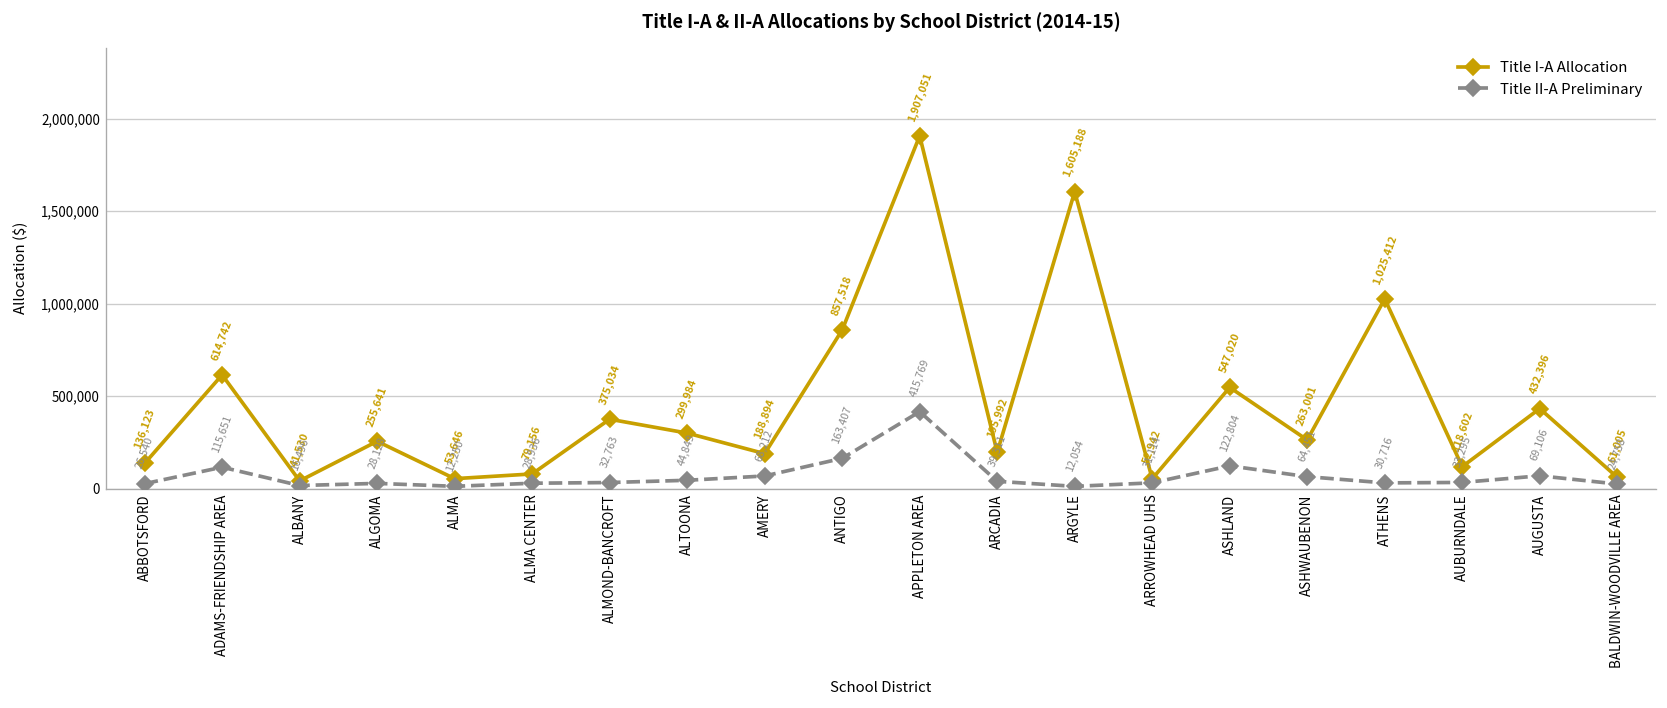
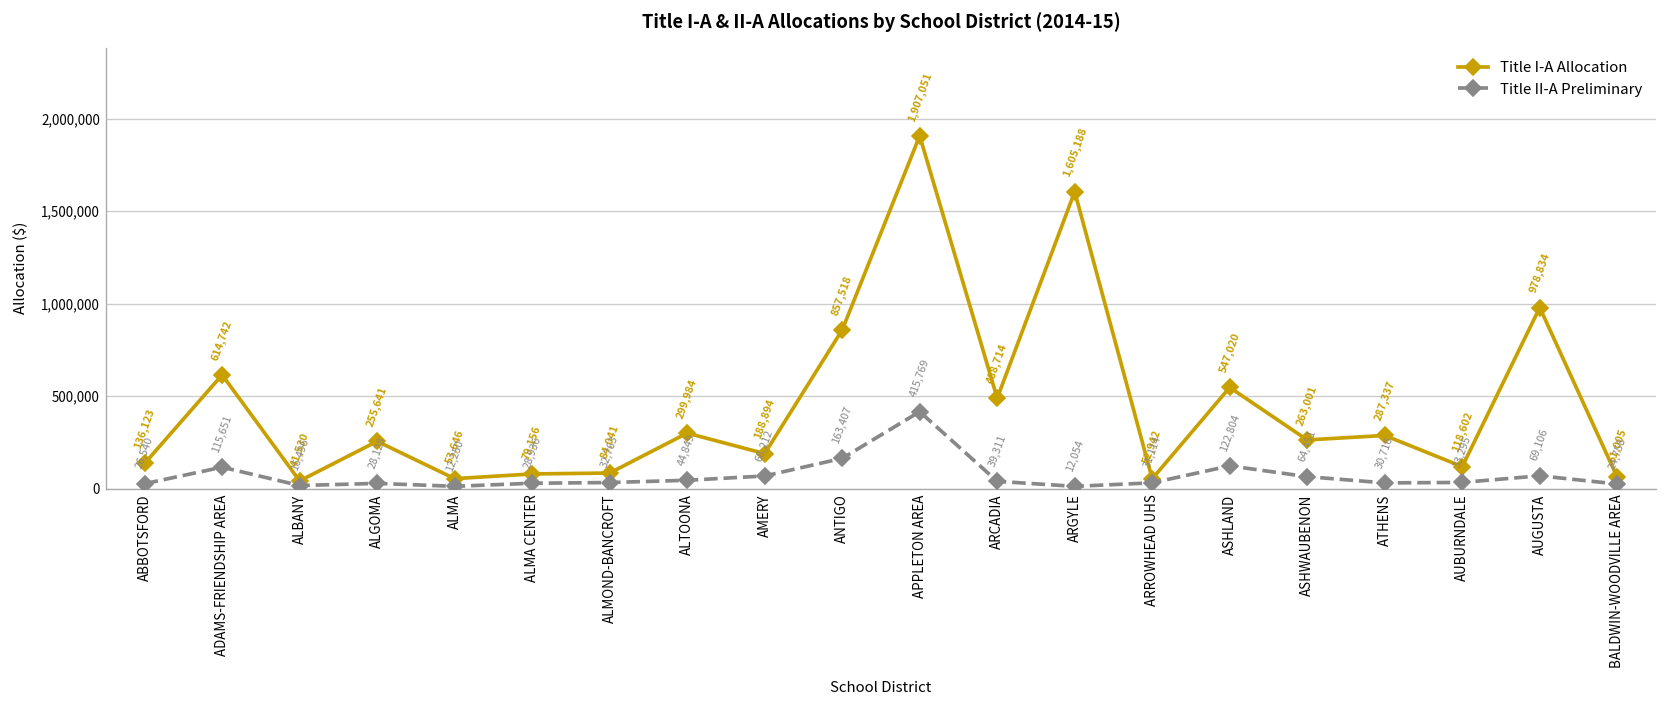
  {
    "Title I-A Allocation": {
      "ADAMS-FRIENDSHIP AREA": "614,742",
      "ALGOMA": "255,641",
-     "ALMOND-BANCROFT": "375,034",
+     "ALMOND-BANCROFT": "84,041",
      "ALTOONA": "299,984",
      "ANTIGO": "857,518",
      "APPLETON AREA": "1,907,051",
-     "ARCADIA": "195,992",
+     "ARCADIA": "488,714",
      "ARGYLE": "1,605,188",
      "ASHLAND": "547,020",
      "ASHWAUBENON": "263,001",
-     "ATHENS": "1,025,412",
-     "AUGUSTA": "432,396"
+     "ATHENS": "287,337",
+     "AUGUSTA": "978,834"
    },
    "Title II-A Preliminary": {
      "ADAMS-FRIENDSHIP AREA": "115,651",
      "ANTIGO": "163,407",
      "APPLETON AREA": "415,769",
      "ARCADIA": "39,311",
      "ARGYLE": "12,054",
      "ASHLAND": "122,804",
      "AUGUSTA": "69,106"
    }
  }
